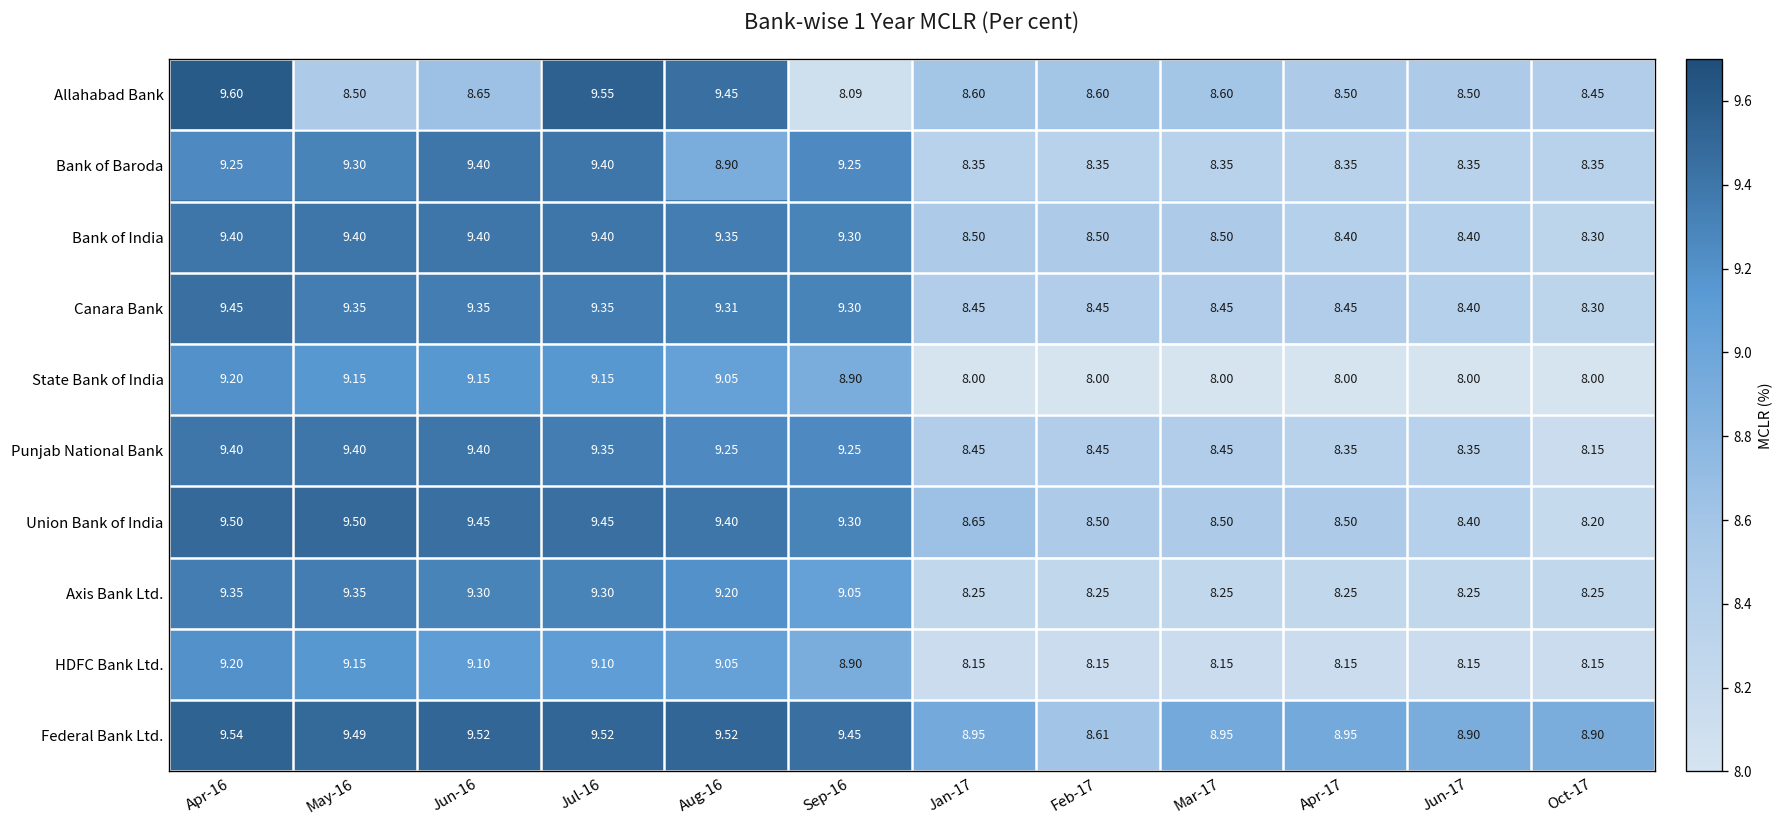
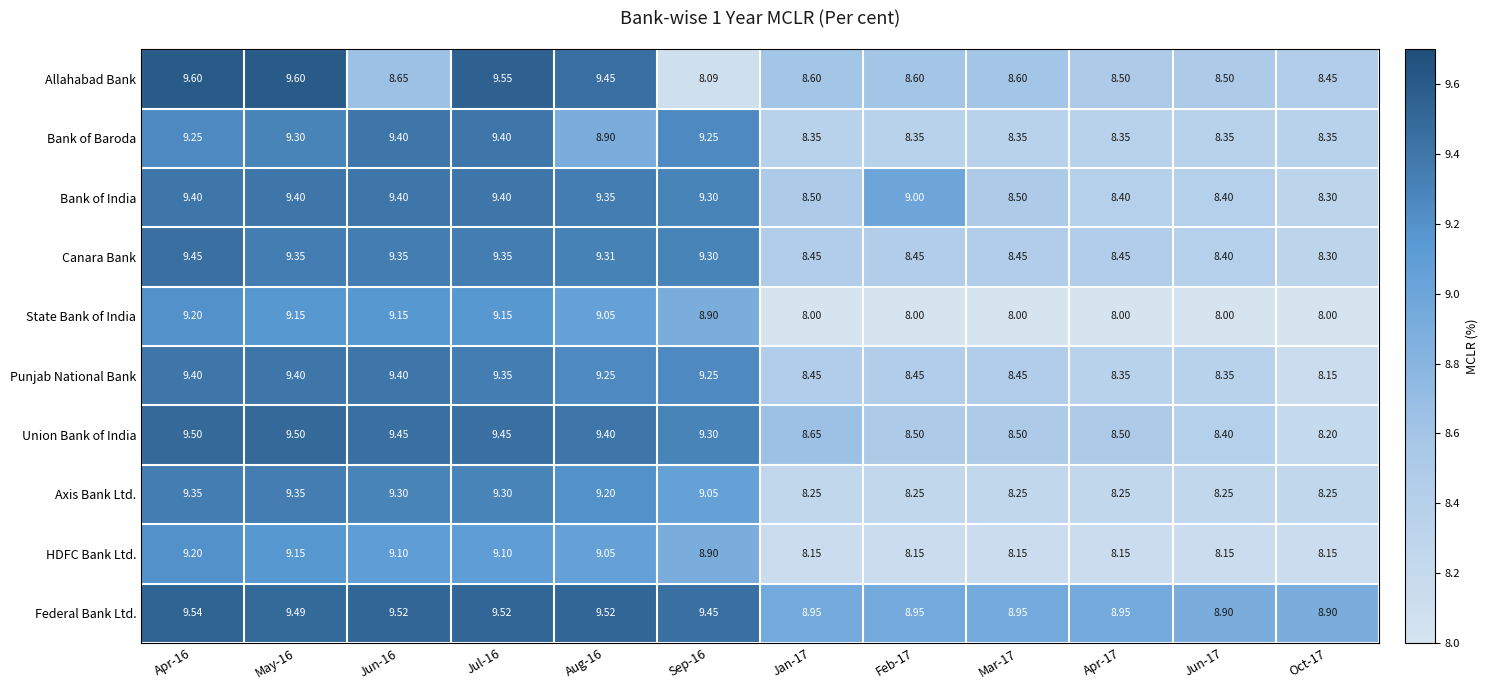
  {
    "Allahabad Bank": {
      "Apr-16": 9.60,
-     "May-16": 8.50,
+     "May-16": 9.60,
      "Jun-16": 8.65,
      "Jul-16": 9.55,
      "Aug-16": 9.45,
      "Sep-16": 8.09,
      "Jan-17": 8.60,
      "Feb-17": 8.60,
      "Mar-17": 8.60,
      "Apr-17": 8.50,
      "Jun-17": 8.50,
      "Oct-17": 8.45
    },
    "Bank of Baroda": {
      "Apr-16": 9.25,
      "May-16": 9.30,
      "Jun-16": 9.40,
      "Jul-16": 9.40,
      "Aug-16": 8.90,
      "Sep-16": 9.25,
      "Jan-17": 8.35,
      "Feb-17": 8.35,
      "Mar-17": 8.35,
      "Apr-17": 8.35,
      "Jun-17": 8.35,
      "Oct-17": 8.35
    },
    "Bank of India": {
      "Apr-16": 9.40,
      "May-16": 9.40,
      "Jun-16": 9.40,
      "Jul-16": 9.40,
      "Aug-16": 9.35,
      "Sep-16": 9.30,
      "Jan-17": 8.50,
-     "Feb-17": 8.50,
+     "Feb-17": 9.00,
      "Mar-17": 8.50,
      "Apr-17": 8.40,
      "Jun-17": 8.40,
      "Oct-17": 8.30
    },
    "Canara Bank": {
      "Apr-16": 9.45,
      "May-16": 9.35,
      "Jun-16": 9.35,
      "Jul-16": 9.35,
      "Aug-16": 9.31,
      "Sep-16": 9.30,
      "Jan-17": 8.45,
      "Feb-17": 8.45,
      "Mar-17": 8.45,
      "Apr-17": 8.45,
      "Jun-17": 8.40,
      "Oct-17": 8.30
    },
    "State Bank of India": {
      "Apr-16": 9.20,
      "May-16": 9.15,
      "Jun-16": 9.15,
      "Jul-16": 9.15,
      "Aug-16": 9.05,
      "Sep-16": 8.90,
      "Jan-17": 8.00,
      "Feb-17": 8.00,
      "Mar-17": 8.00,
      "Apr-17": 8.00,
      "Jun-17": 8.00,
      "Oct-17": 8.00
    },
    "Punjab National Bank": {
      "Apr-16": 9.40,
      "May-16": 9.40,
      "Jun-16": 9.40,
      "Jul-16": 9.35,
      "Aug-16": 9.25,
      "Sep-16": 9.25,
      "Jan-17": 8.45,
      "Feb-17": 8.45,
      "Mar-17": 8.45,
      "Apr-17": 8.35,
      "Jun-17": 8.35,
      "Oct-17": 8.15
    },
    "Union Bank of India": {
      "Apr-16": 9.50,
      "May-16": 9.50,
      "Jun-16": 9.45,
      "Jul-16": 9.45,
      "Aug-16": 9.40,
      "Sep-16": 9.30,
      "Jan-17": 8.65,
      "Feb-17": 8.50,
      "Mar-17": 8.50,
      "Apr-17": 8.50,
      "Jun-17": 8.40,
      "Oct-17": 8.20
    },
    "Axis Bank Ltd.": {
      "Apr-16": 9.35,
      "May-16": 9.35,
      "Jun-16": 9.30,
      "Jul-16": 9.30,
      "Aug-16": 9.20,
      "Sep-16": 9.05,
      "Jan-17": 8.25,
      "Feb-17": 8.25,
      "Mar-17": 8.25,
      "Apr-17": 8.25,
      "Jun-17": 8.25,
      "Oct-17": 8.25
    },
    "HDFC Bank Ltd.": {
      "Apr-16": 9.20,
      "May-16": 9.15,
      "Jun-16": 9.10,
      "Jul-16": 9.10,
      "Aug-16": 9.05,
      "Sep-16": 8.90,
      "Jan-17": 8.15,
      "Feb-17": 8.15,
      "Mar-17": 8.15,
      "Apr-17": 8.15,
      "Jun-17": 8.15,
      "Oct-17": 8.15
    },
    "Federal Bank Ltd.": {
      "Apr-16": 9.54,
      "May-16": 9.49,
      "Jun-16": 9.52,
      "Jul-16": 9.52,
      "Aug-16": 9.52,
      "Sep-16": 9.45,
      "Jan-17": 8.95,
-     "Feb-17": 8.61,
+     "Feb-17": 8.95,
      "Mar-17": 8.95,
      "Apr-17": 8.95,
      "Jun-17": 8.90,
      "Oct-17": 8.90
    }
  }
